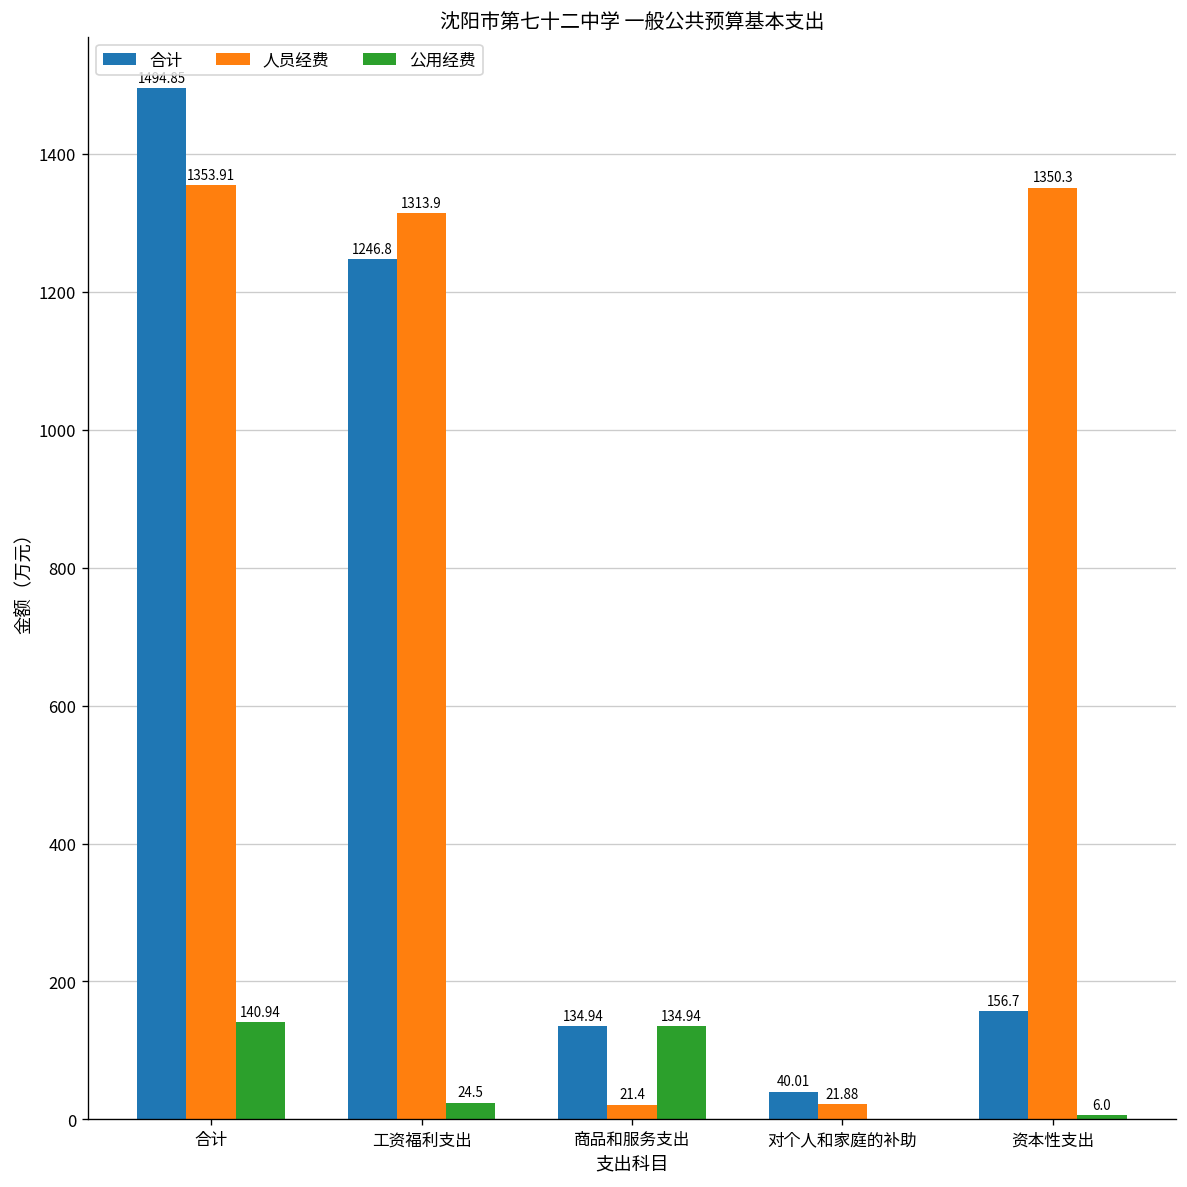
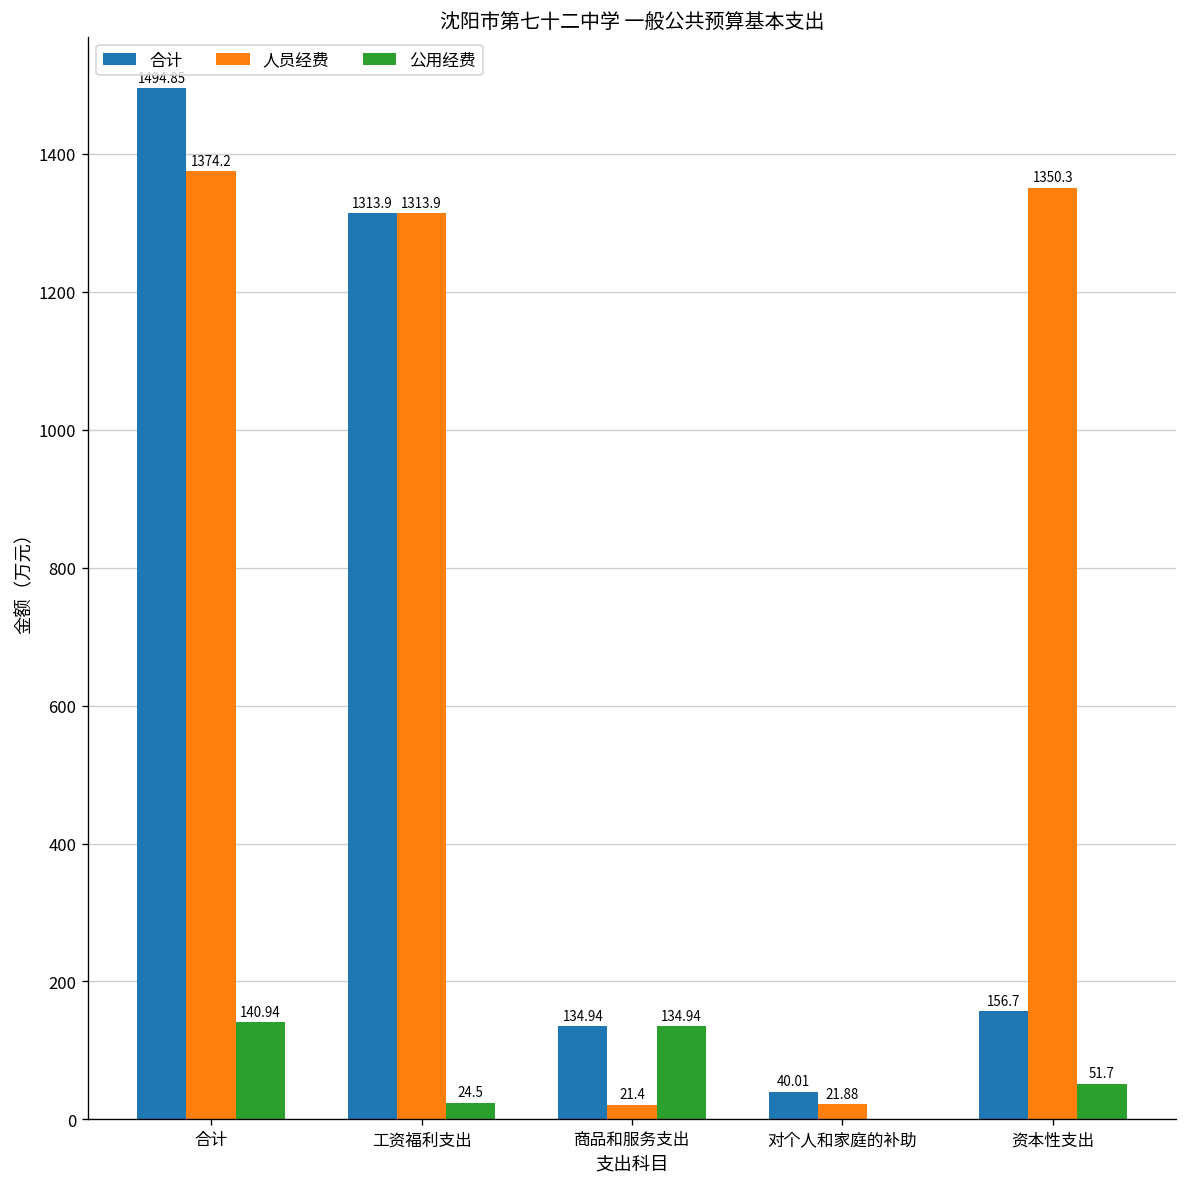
  {
    "合计": {
-     "工资福利支出": 1246.8,
+     "工资福利支出": 1313.9,
      "商品和服务支出": 134.94,
      "对个人和家庭的补助": 40.01,
      "资本性支出": 156.7
    },
    "人员经费": {
-     "合计": 1353.91,
+     "合计": 1374.2,
      "工资福利支出": 1313.9,
      "商品和服务支出": 21.4,
      "对个人和家庭的补助": 21.88,
      "资本性支出": 1350.3
    },
    "公用经费": {
      "合计": 140.94,
      "工资福利支出": 24.5,
      "商品和服务支出": 134.94,
-     "资本性支出": 6.0
+     "资本性支出": 51.7
    }
  }
